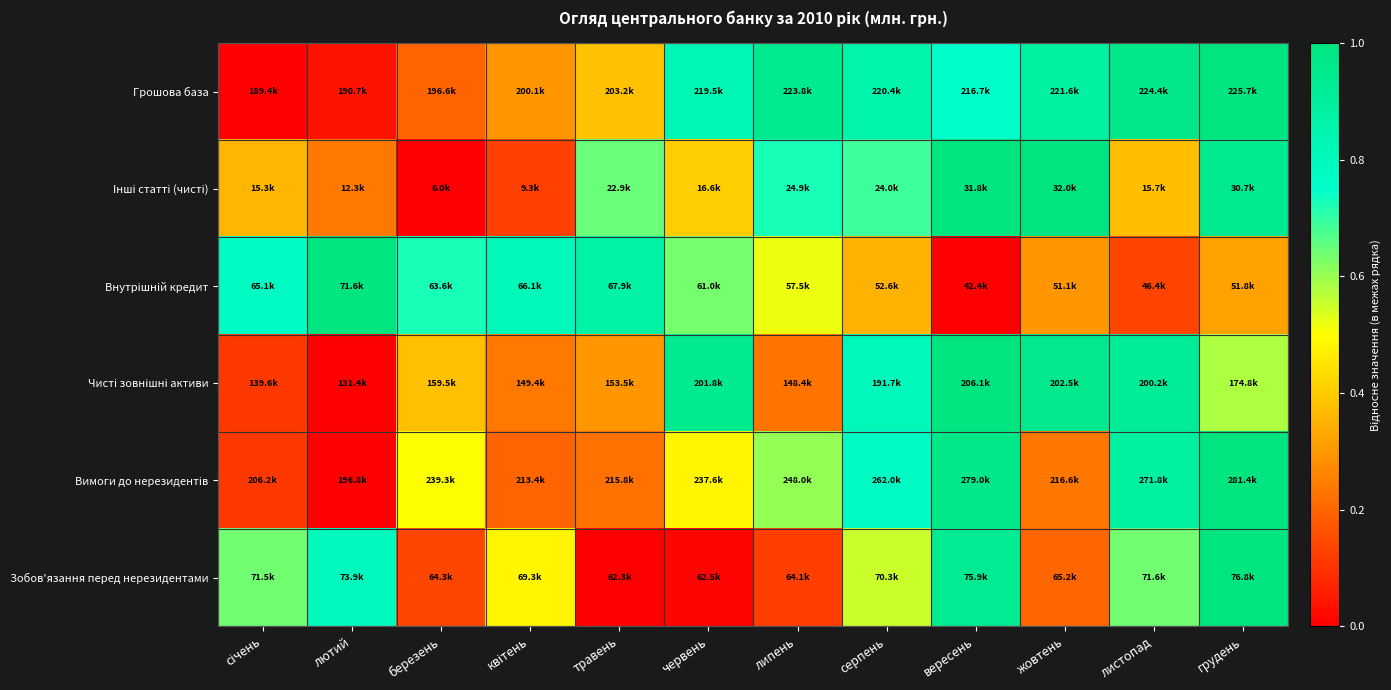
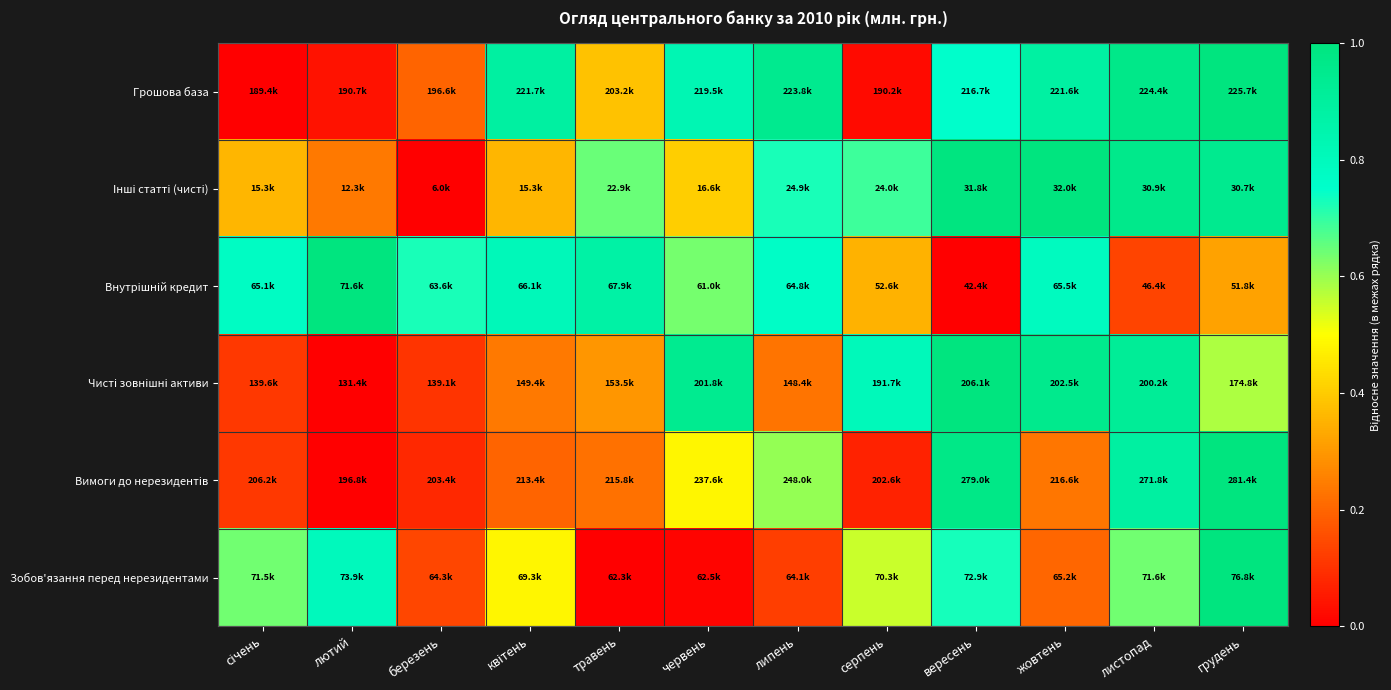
  {
    "Грошова база": {
      "січень": "189.4k",
      "лютий": "190.7k",
      "березень": "196.6k",
-     "квітень": "200.1k",
+     "квітень": "221.7k",
      "травень": "203.2k",
      "червень": "219.5k",
      "липень": "223.8k",
-     "серпень": "220.4k",
+     "серпень": "190.2k",
      "вересень": "216.7k",
      "жовтень": "221.6k",
      "листопад": "224.4k",
      "грудень": "225.7k"
    },
    "Інші статті (чисті)": {
      "січень": "15.3k",
      "лютий": "12.3k",
      "березень": "6.0k",
-     "квітень": "9.3k",
+     "квітень": "15.3k",
      "травень": "22.9k",
      "червень": "16.6k",
      "липень": "24.9k",
      "серпень": "24.0k",
      "вересень": "31.8k",
      "жовтень": "32.0k",
-     "листопад": "15.7k",
+     "листопад": "30.9k",
      "грудень": "30.7k"
    },
    "Внутрішній кредит": {
      "січень": "65.1k",
      "лютий": "71.6k",
      "березень": "63.6k",
      "квітень": "66.1k",
      "травень": "67.9k",
      "червень": "61.0k",
-     "липень": "57.5k",
+     "липень": "64.8k",
      "серпень": "52.6k",
      "вересень": "42.4k",
-     "жовтень": "51.1k",
+     "жовтень": "65.5k",
      "листопад": "46.4k",
      "грудень": "51.8k"
    },
    "Чисті зовнішні активи": {
      "січень": "139.6k",
      "лютий": "131.4k",
-     "березень": "159.5k",
+     "березень": "139.1k",
      "квітень": "149.4k",
      "травень": "153.5k",
      "червень": "201.8k",
      "липень": "148.4k",
      "серпень": "191.7k",
      "вересень": "206.1k",
      "жовтень": "202.5k",
      "листопад": "200.2k",
      "грудень": "174.8k"
    },
    "Вимоги до нерезидентів": {
      "січень": "206.2k",
      "лютий": "196.8k",
-     "березень": "239.3k",
+     "березень": "203.4k",
      "квітень": "213.4k",
      "травень": "215.8k",
      "червень": "237.6k",
      "липень": "248.0k",
-     "серпень": "262.0k",
+     "серпень": "202.6k",
      "вересень": "279.0k",
      "жовтень": "216.6k",
      "листопад": "271.8k",
      "грудень": "281.4k"
    },
    "Зобов'язання перед нерезидентами": {
      "січень": "71.5k",
      "лютий": "73.9k",
      "березень": "64.3k",
      "квітень": "69.3k",
      "травень": "62.3k",
      "червень": "62.5k",
      "липень": "64.1k",
      "серпень": "70.3k",
-     "вересень": "75.9k",
+     "вересень": "72.9k",
      "жовтень": "65.2k",
      "листопад": "71.6k",
      "грудень": "76.8k"
    }
  }
